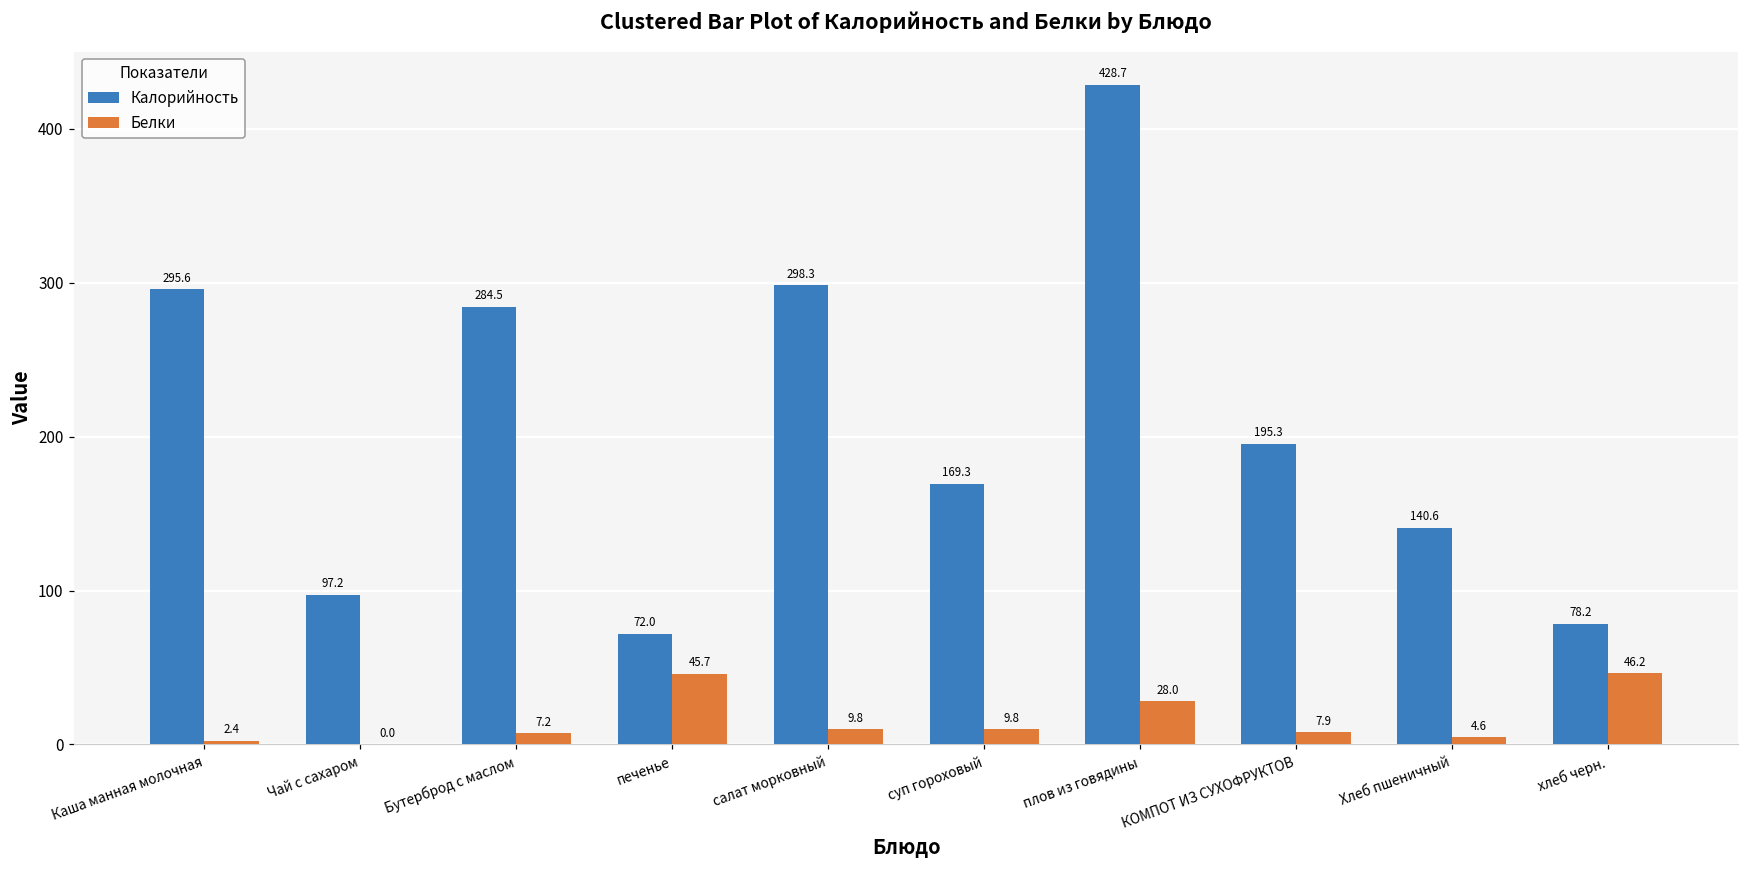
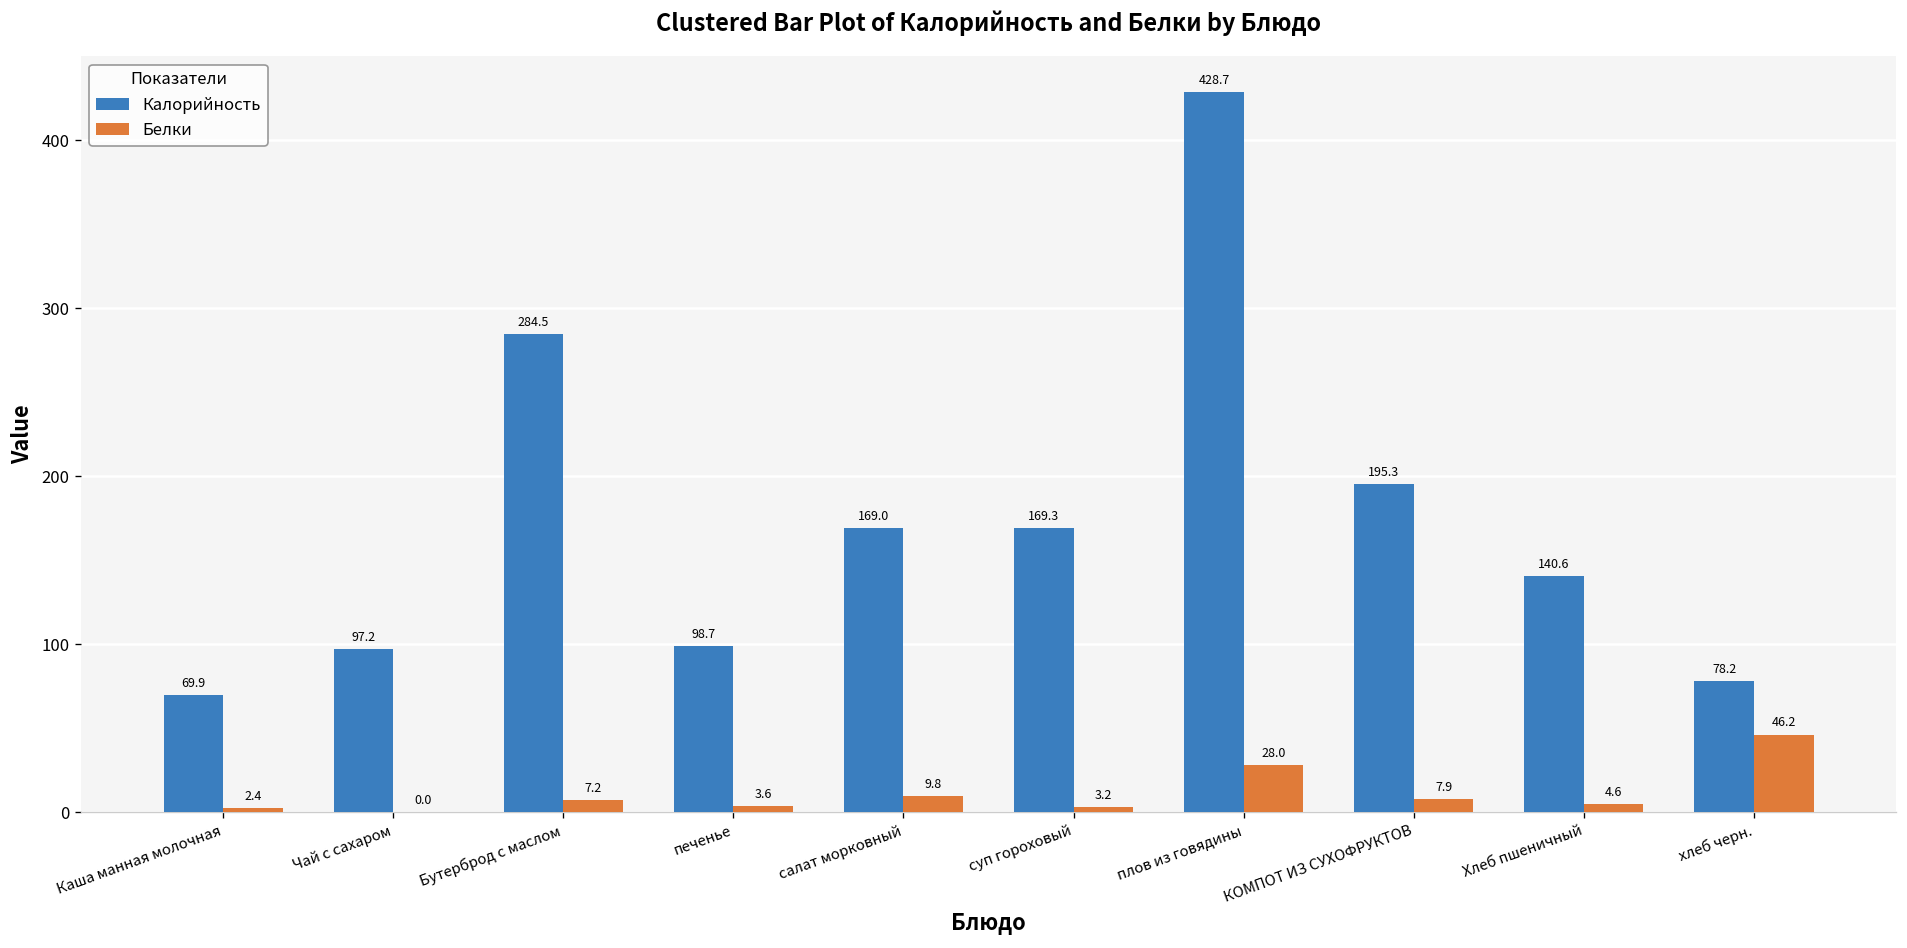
  {
    "Калорийность": {
-     "Каша манная молочная": 295.6,
+     "Каша манная молочная": 69.9,
      "Чай с сахаром": 97.2,
      "Бутерброд с маслом": 284.5,
-     "печенье": 72.0,
-     "салат морковный": 298.3,
+     "печенье": 98.7,
+     "салат морковный": 169.0,
      "суп гороховый": 169.3,
      "плов из говядины": 428.7,
      "КОМПОТ ИЗ СУХОФРУКТОВ": 195.3,
      "Хлеб пшеничный": 140.6,
      "хлеб черн.": 78.2
    },
    "Белки": {
      "Каша манная молочная": 2.4,
      "Чай с сахаром": 0.0,
      "Бутерброд с маслом": 7.2,
-     "печенье": 45.7,
+     "печенье": 3.6,
      "салат морковный": 9.8,
-     "суп гороховый": 9.8,
+     "суп гороховый": 3.2,
      "плов из говядины": 28.0,
      "КОМПОТ ИЗ СУХОФРУКТОВ": 7.9,
      "Хлеб пшеничный": 4.6,
      "хлеб черн.": 46.2
    }
  }
